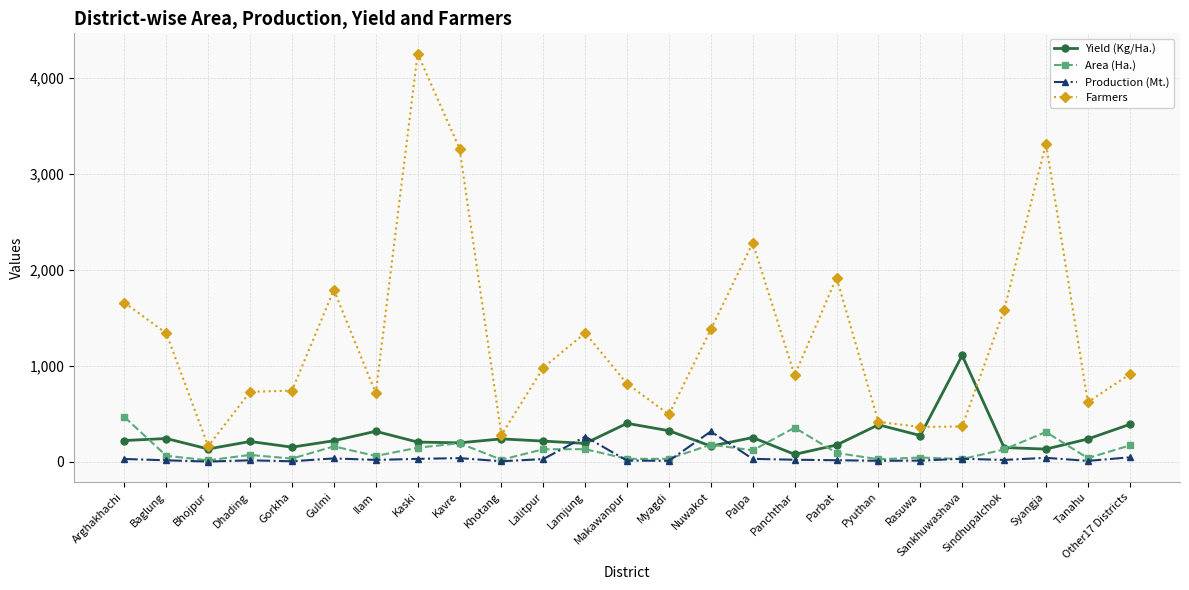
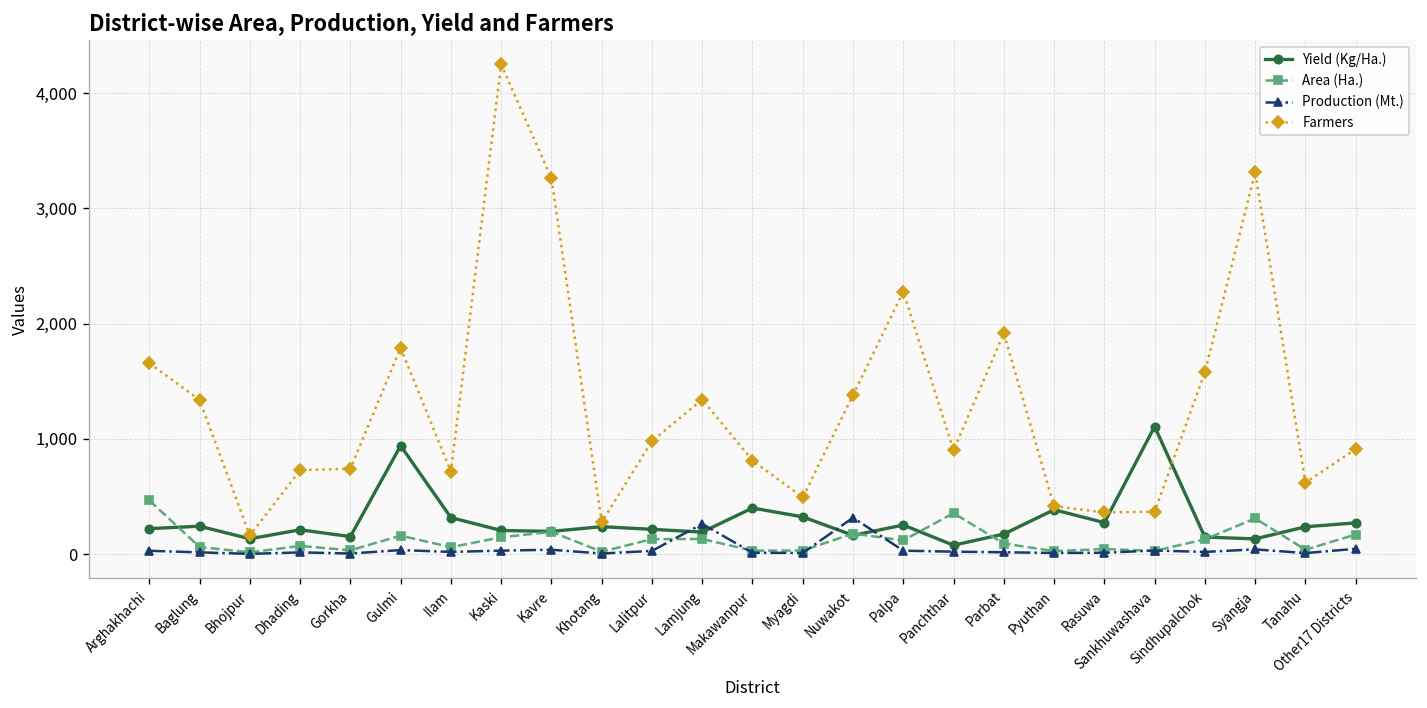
  {
    "Yield (Kg/Ha.)": {
      "Arghakhachi": "200",
      "Baglung": "200",
      "Bhojpur": "100",
      "Dhading": "200",
      "Gorkha": "200",
-     "Gulmi": "200",
+     "Gulmi": "900",
      "Ilam": "300",
      "Kaski": "200",
      "Khotang": "200",
      "Lalitpur": "200",
      "Lamjung": "200",
      "Makawanpur": "400",
      "Myagdi": "300",
      "Palpa": "300",
      "Panchthar": "100",
      "Parbat": "200",
      "Pyuthan": "400",
      "Rasuwa": "300",
      "Sankhuwashava": "1,100",
      "Syangja": "100",
      "Tanahu": "200",
-     "Other17 Districts": "400"
+     "Other17 Districts": "300"
    },
    "Area (Ha.)": {
      "Arghakhachi": "500",
      "Baglung": "100",
      "Dhading": "100",
      "Gorkha": "0",
      "Gulmi": "200",
      "Ilam": "100",
      "Kaski": "100",
      "Lalitpur": "100",
      "Lamjung": "100",
      "Palpa": "100",
      "Panchthar": "400",
      "Parbat": "100",
      "Rasuwa": "0",
      "Syangja": "300",
      "Tanahu": "0",
      "Other17 Districts": "200"
    },
    "Production (Mt.)": {
      "Arghakhachi": "0",
      "Baglung": "0",
      "Dhading": "0",
      "Gorkha": "0",
      "Gulmi": "0",
      "Ilam": "0",
      "Kaski": "0",
      "Kavre": "0",
      "Lalitpur": "0",
      "Lamjung": "300",
      "Nuwakot": "300",
      "Palpa": "0",
      "Panchthar": "0",
      "Parbat": "0",
      "Rasuwa": "0",
      "Sindhupalchok": "0",
      "Syangja": "0",
      "Tanahu": "0",
      "Other17 Districts": "0"
    },
    "Farmers": {
      "Arghakhachi": "1,700",
      "Baglung": "1,300",
      "Bhojpur": "200",
      "Dhading": "700",
      "Gorkha": "700",
      "Gulmi": "1,800",
      "Ilam": "700",
      "Kaski": "4,200",
      "Kavre": "3,300",
      "Khotang": "300",
      "Lalitpur": "1,000",
      "Lamjung": "1,300",
      "Makawanpur": "800",
      "Myagdi": "500",
      "Nuwakot": "1,400",
      "Palpa": "2,300",
      "Panchthar": "900",
      "Parbat": "1,900",
      "Pyuthan": "400",
      "Rasuwa": "400",
      "Sankhuwashava": "400",
      "Sindhupalchok": "1,600",
      "Syangja": "3,300",
      "Tanahu": "600",
      "Other17 Districts": "900"
    }
  }
